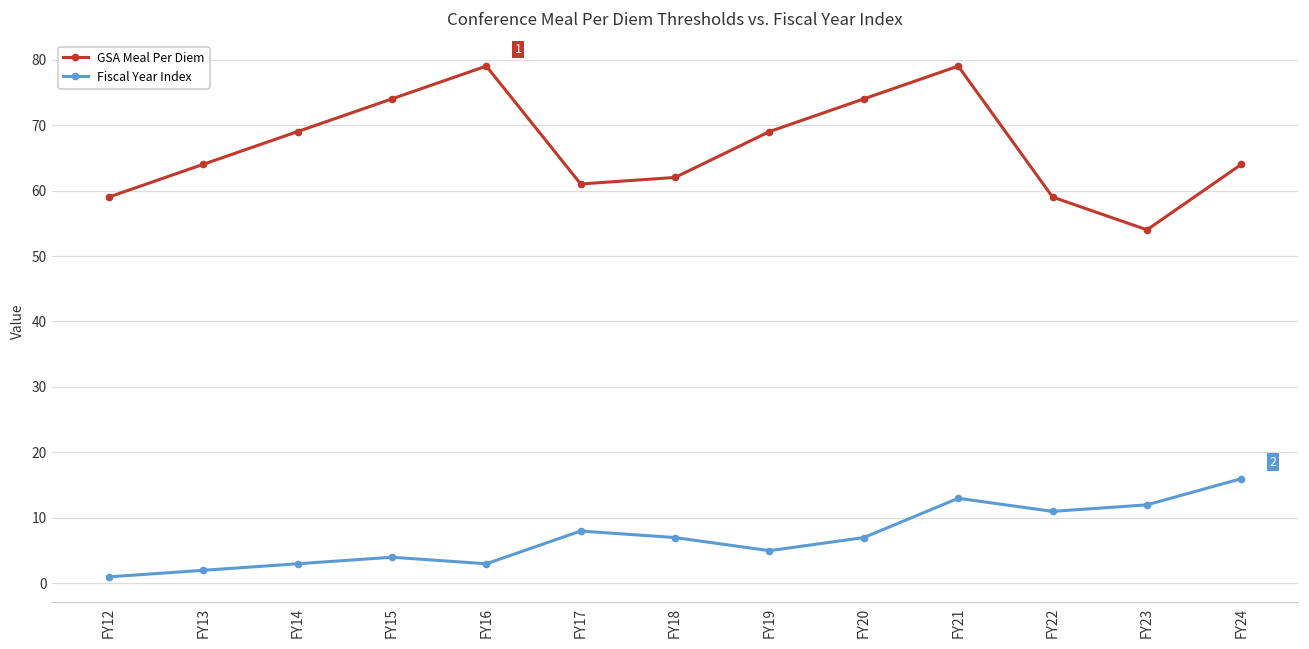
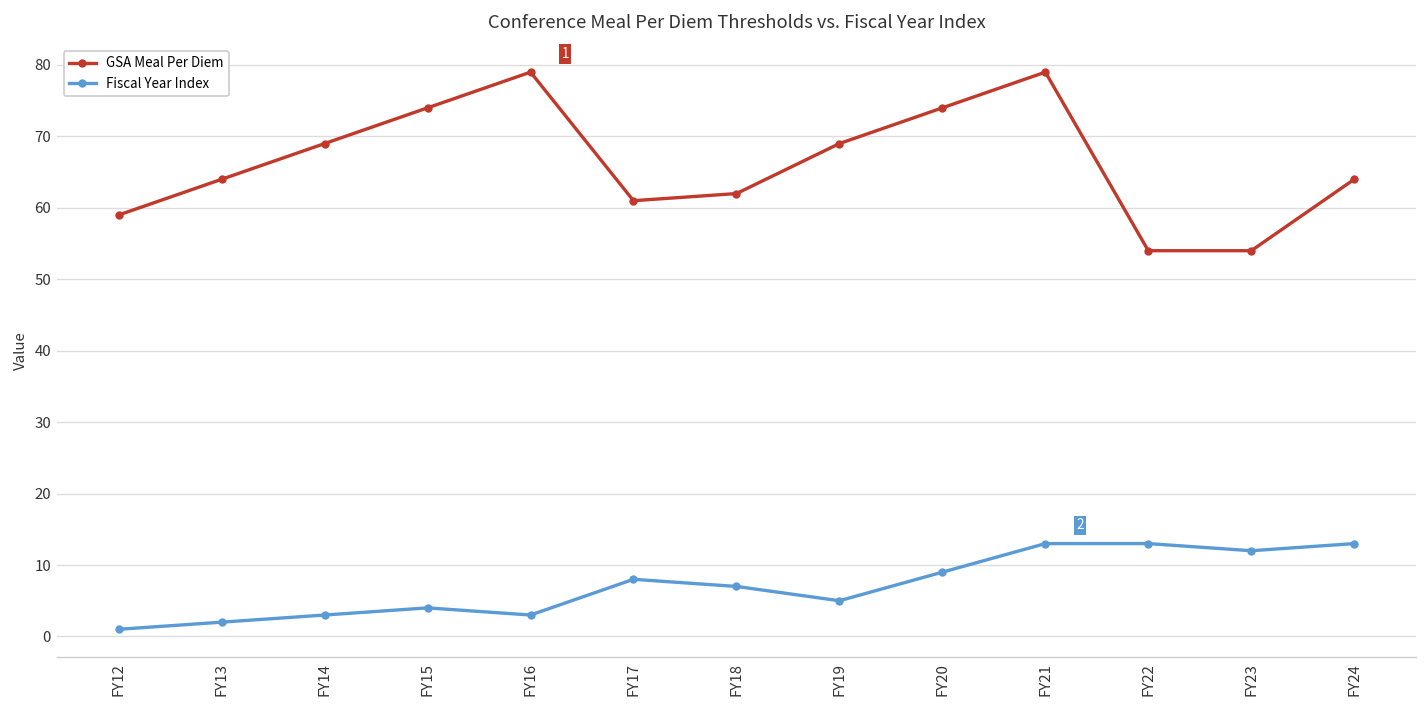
  {
    "GSA Meal Per Diem": {
      "FY12": 59,
      "FY13": 64,
      "FY14": 69,
      "FY15": 74,
      "FY16": 79,
      "FY17": 61,
      "FY18": 62,
      "FY19": 69,
      "FY20": 74,
      "FY21": 79,
-     "FY22": 59,
+     "FY22": 54,
      "FY23": 54,
      "FY24": 64
    },
    "Fiscal Year Index": {
      "FY12": 1,
      "FY13": 2,
      "FY14": 3,
      "FY15": 4,
      "FY16": 3,
      "FY17": 8,
      "FY18": 7,
      "FY19": 5,
-     "FY20": 7,
+     "FY20": 9,
      "FY21": 13,
-     "FY22": 11,
+     "FY22": 13,
      "FY23": 12,
-     "FY24": 16
+     "FY24": 13
    }
  }
